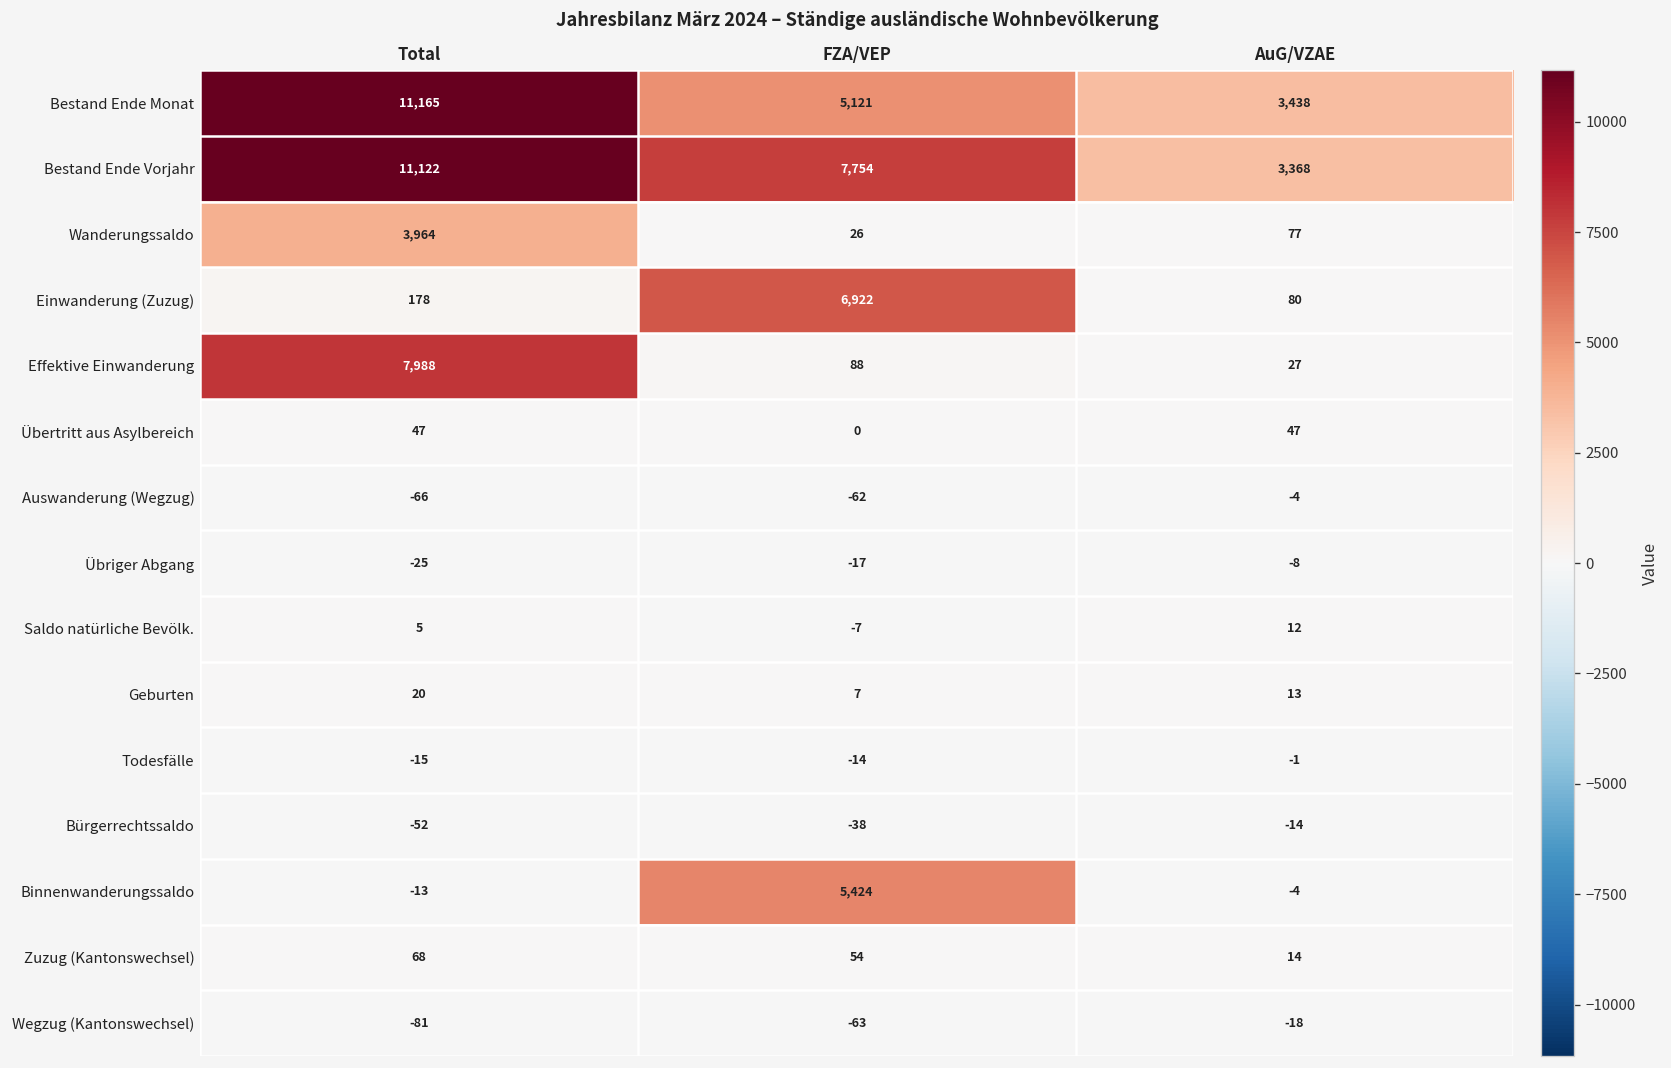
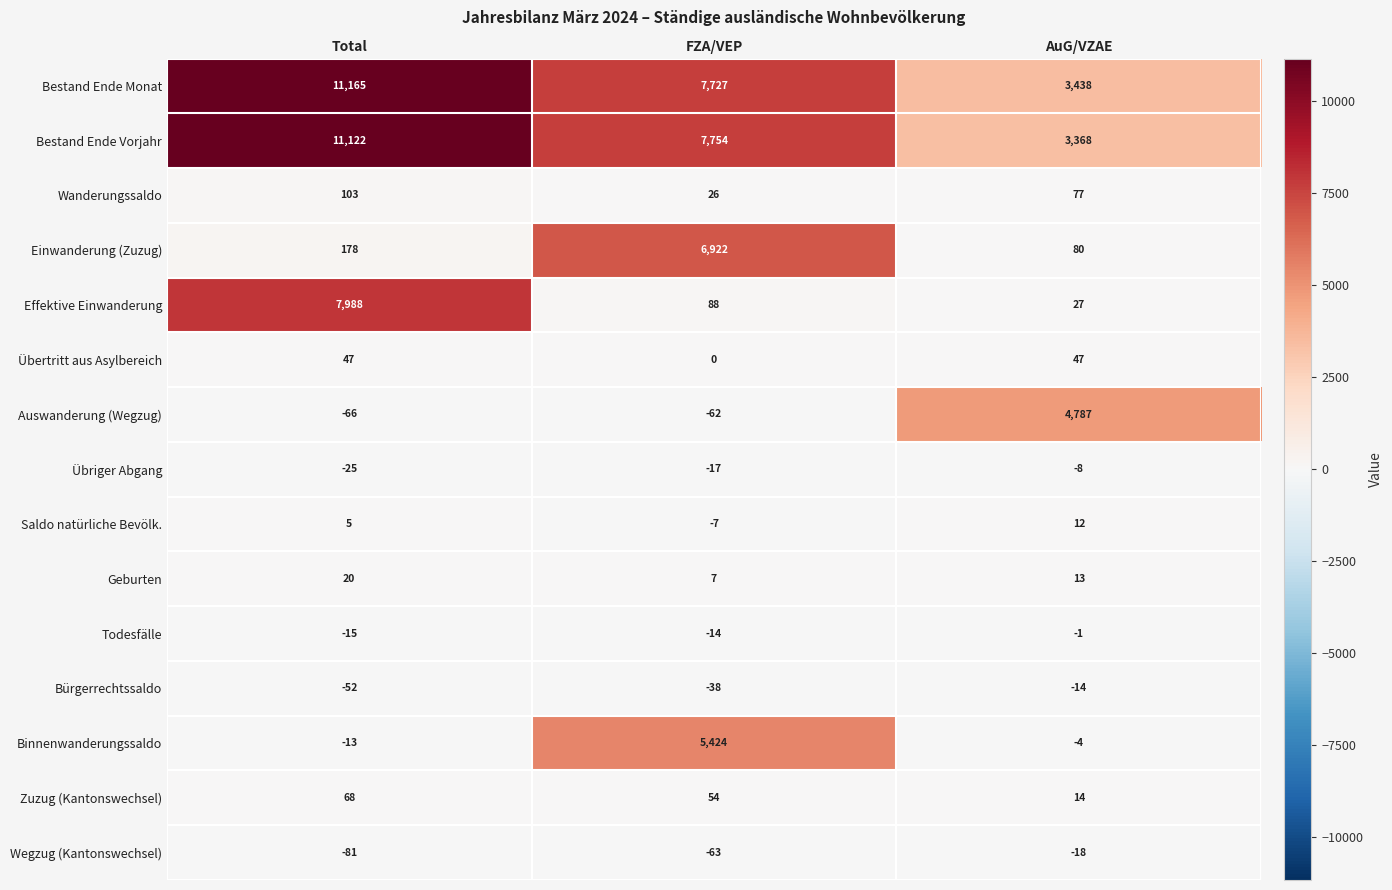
  {
    "Bestand Ende Monat": {
      "Total": "11,165",
-     "FZA/VEP": "5,121",
+     "FZA/VEP": "7,727",
      "AuG/VZAE": "3,438"
    },
    "Bestand Ende Vorjahr": {
      "Total": "11,122",
      "FZA/VEP": "7,754",
      "AuG/VZAE": "3,368"
    },
    "Wanderungssaldo": {
-     "Total": "3,964",
+     "Total": "103",
      "FZA/VEP": "26",
      "AuG/VZAE": "77"
    },
    "Einwanderung (Zuzug)": {
      "Total": "178",
      "FZA/VEP": "6,922",
      "AuG/VZAE": "80"
    },
    "Effektive Einwanderung": {
      "Total": "7,988",
      "FZA/VEP": "88",
      "AuG/VZAE": "27"
    },
    "Übertritt aus Asylbereich": {
      "Total": "47",
      "FZA/VEP": "0",
      "AuG/VZAE": "47"
    },
    "Auswanderung (Wegzug)": {
      "Total": "-66",
      "FZA/VEP": "-62",
-     "AuG/VZAE": "-4"
+     "AuG/VZAE": "4,787"
    },
    "Übriger Abgang": {
      "Total": "-25",
      "FZA/VEP": "-17",
      "AuG/VZAE": "-8"
    },
    "Saldo natürliche Bevölk.": {
      "Total": "5",
      "FZA/VEP": "-7",
      "AuG/VZAE": "12"
    },
    "Geburten": {
      "Total": "20",
      "FZA/VEP": "7",
      "AuG/VZAE": "13"
    },
    "Todesfälle": {
      "Total": "-15",
      "FZA/VEP": "-14",
      "AuG/VZAE": "-1"
    },
    "Bürgerrechtssaldo": {
      "Total": "-52",
      "FZA/VEP": "-38",
      "AuG/VZAE": "-14"
    },
    "Binnenwanderungssaldo": {
      "Total": "-13",
      "FZA/VEP": "5,424",
      "AuG/VZAE": "-4"
    },
    "Zuzug (Kantonswechsel)": {
      "Total": "68",
      "FZA/VEP": "54",
      "AuG/VZAE": "14"
    },
    "Wegzug (Kantonswechsel)": {
      "Total": "-81",
      "FZA/VEP": "-63",
      "AuG/VZAE": "-18"
    }
  }
